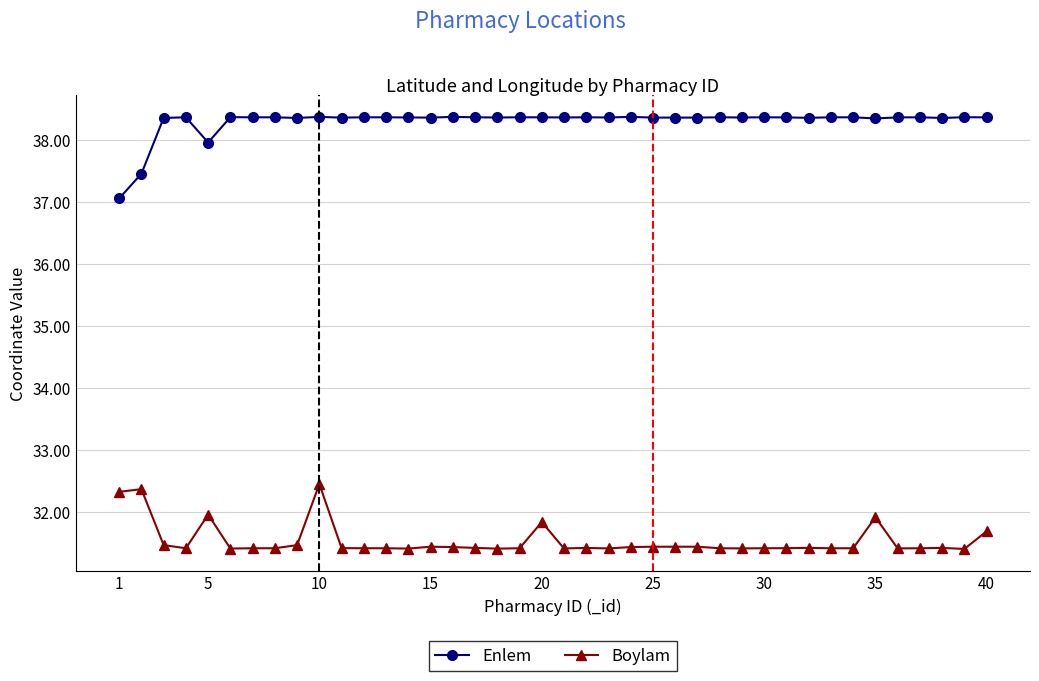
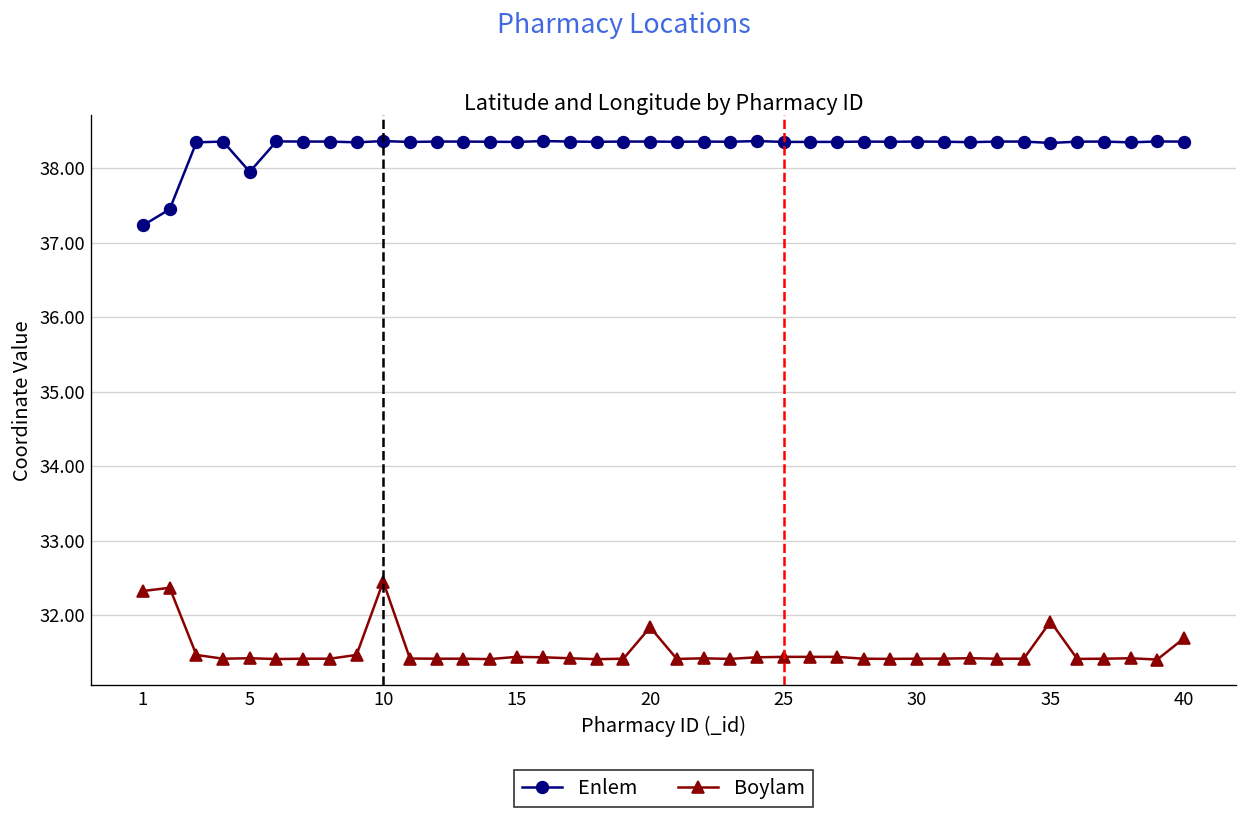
  {
    "Enlem": {
-     "1": 37.1,
+     "1": 37.2,
      "5": 38.0,
      "10": 38.4,
      "15": 38.4,
      "20": 38.4,
      "25": 38.4,
      "30": 38.4,
      "35": 38.3,
      "40": 38.4
    },
    "Boylam": {
      "1": 32.3,
-     "5": 32.0,
+     "5": 31.4,
      "10": 32.5,
      "15": 31.4,
      "20": 31.8,
      "25": 31.4,
      "30": 31.4,
      "35": 31.9,
      "40": 31.7
    }
  }
